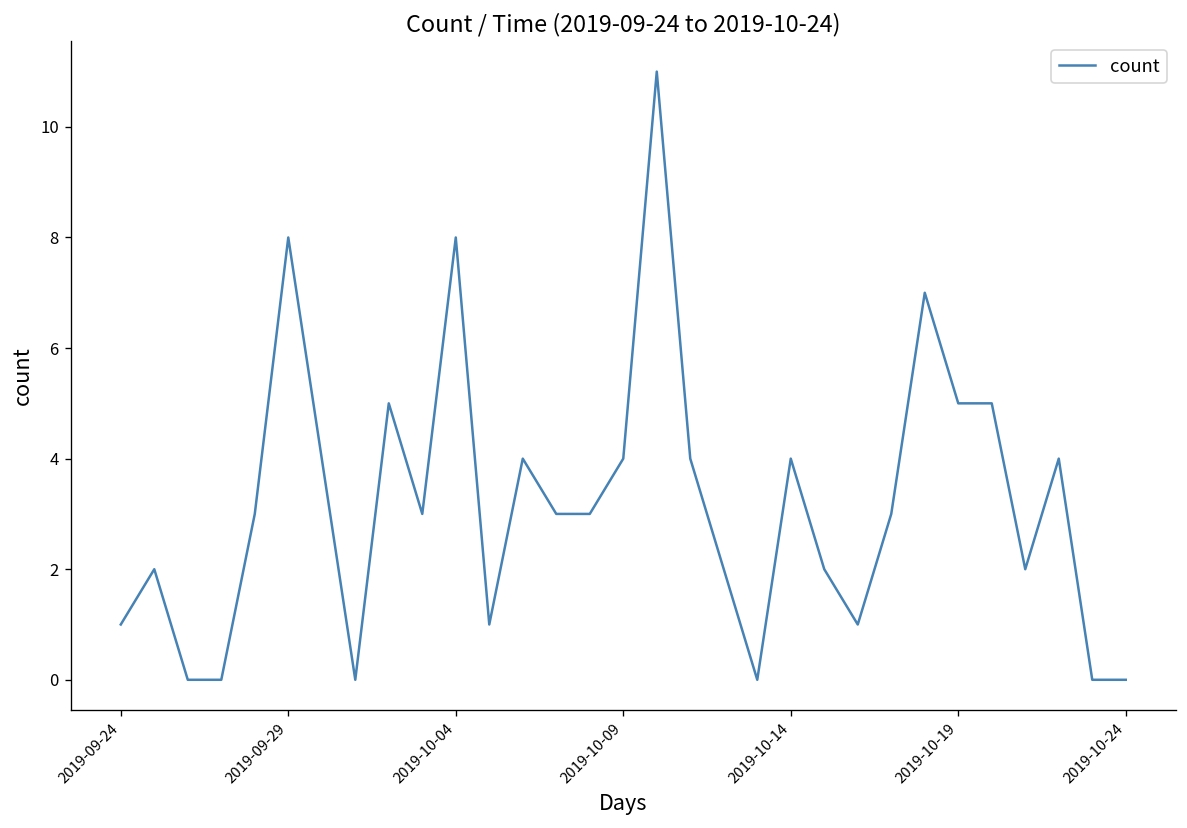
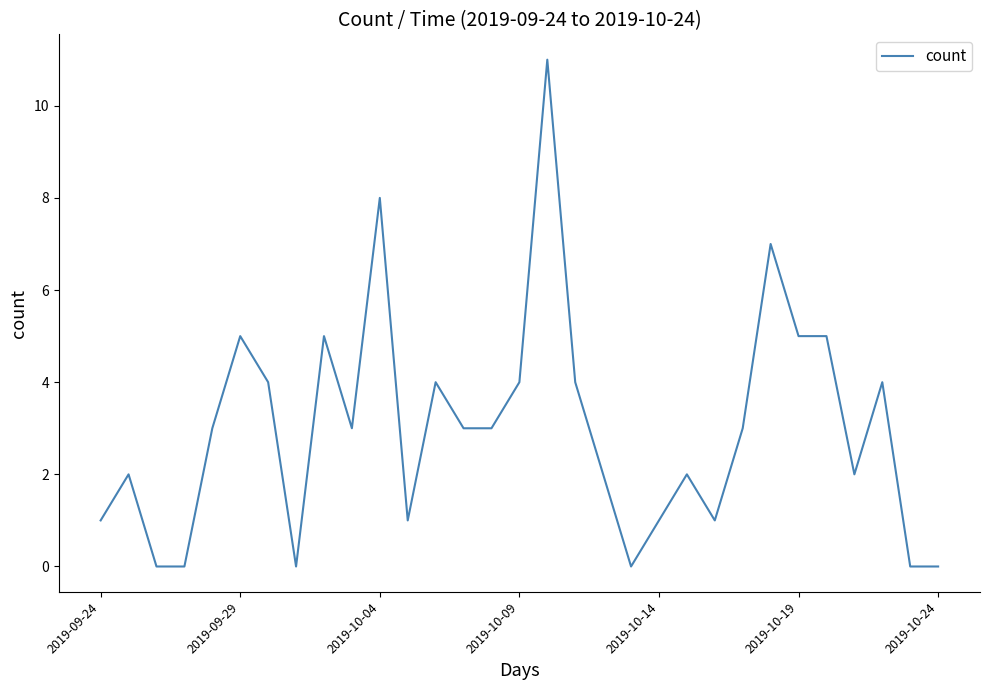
  {
    "2019-09-24": 1,
-   "2019-09-29": 8,
+   "2019-09-29": 5,
    "2019-10-04": 8,
    "2019-10-09": 4,
-   "2019-10-14": 4,
+   "2019-10-14": 1,
    "2019-10-19": 5,
    "2019-10-24": 0
  }
